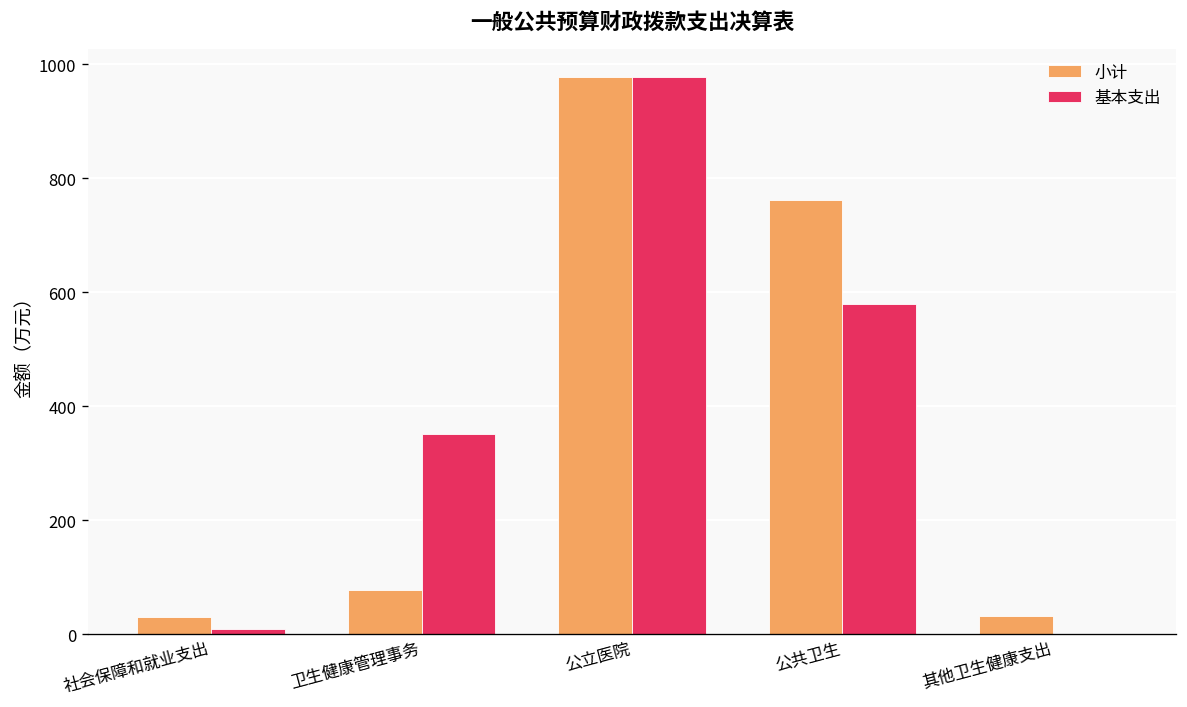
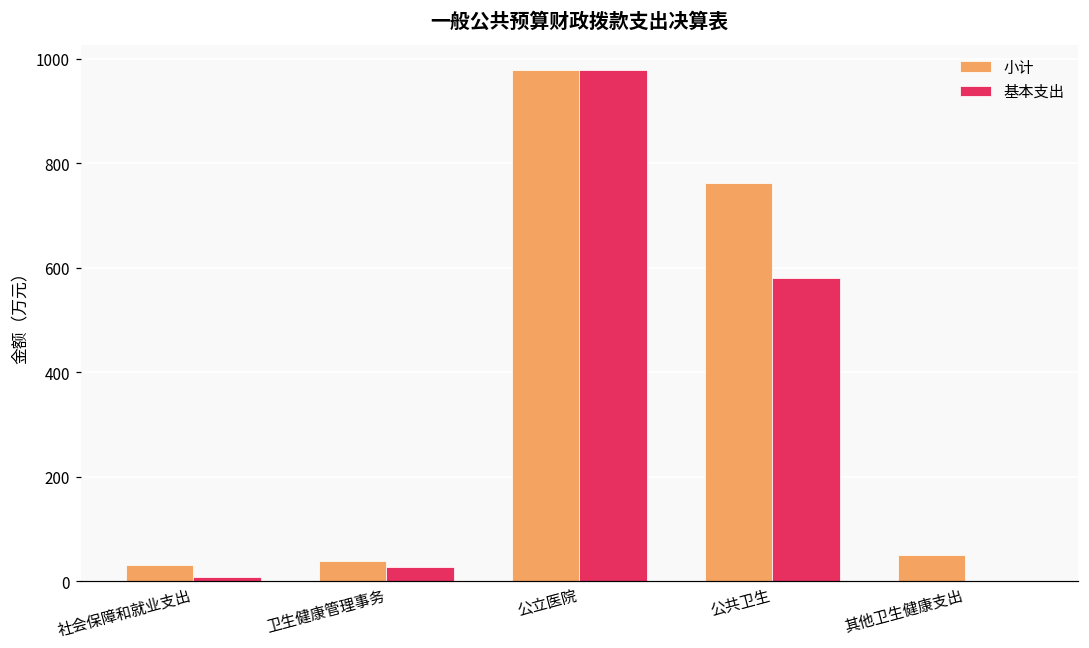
  {
    "小计": {
      "社会保障和就业支出": 30,
-     "卫生健康管理事务": 80,
+     "卫生健康管理事务": 40,
      "公立医院": 980,
      "公共卫生": 760,
-     "其他卫生健康支出": 30
+     "其他卫生健康支出": 50
    },
    "基本支出": {
      "社会保障和就业支出": 10,
-     "卫生健康管理事务": 350,
+     "卫生健康管理事务": 30,
      "公立医院": 980,
      "公共卫生": 580,
      "其他卫生健康支出": 0
    }
  }
